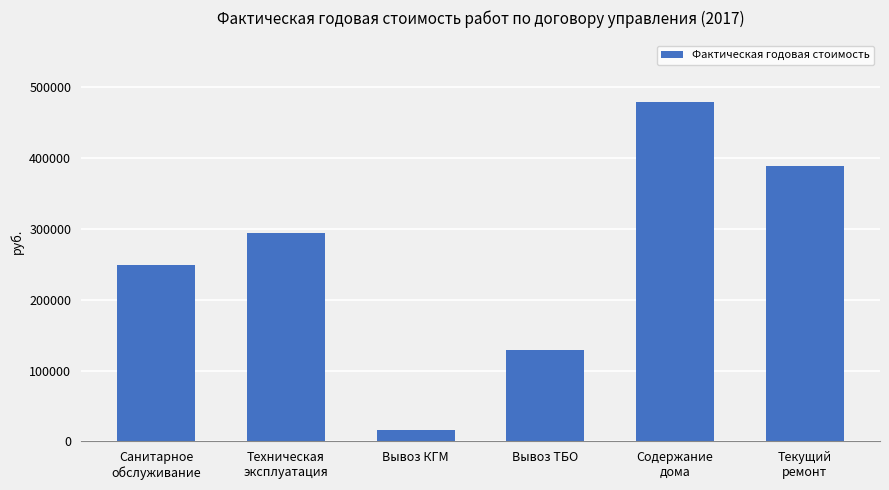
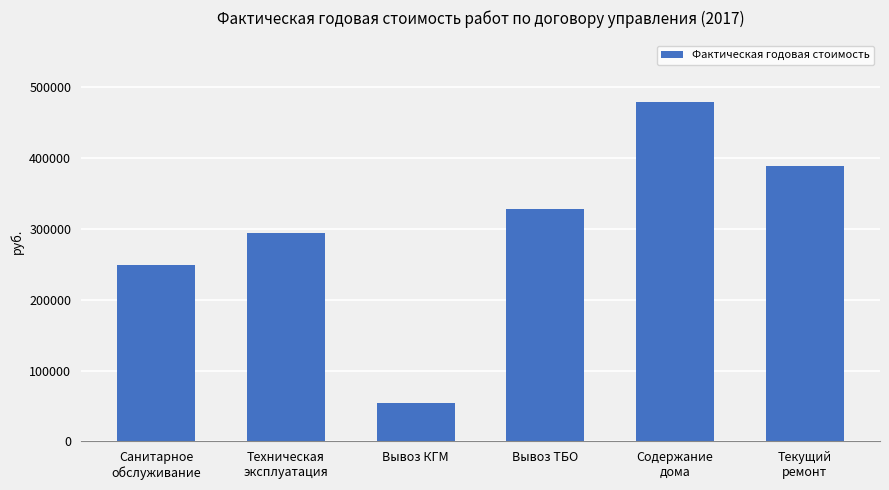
  {
    "Санитарное обслуживание": 250000,
    "Техническая эксплуатация": 290000,
-   "Вывоз КГМ": 20000,
-   "Вывоз ТБО": 130000,
+   "Вывоз КГМ": 50000,
+   "Вывоз ТБО": 330000,
    "Содержание дома": 480000,
    "Текущий ремонт": 390000
  }
